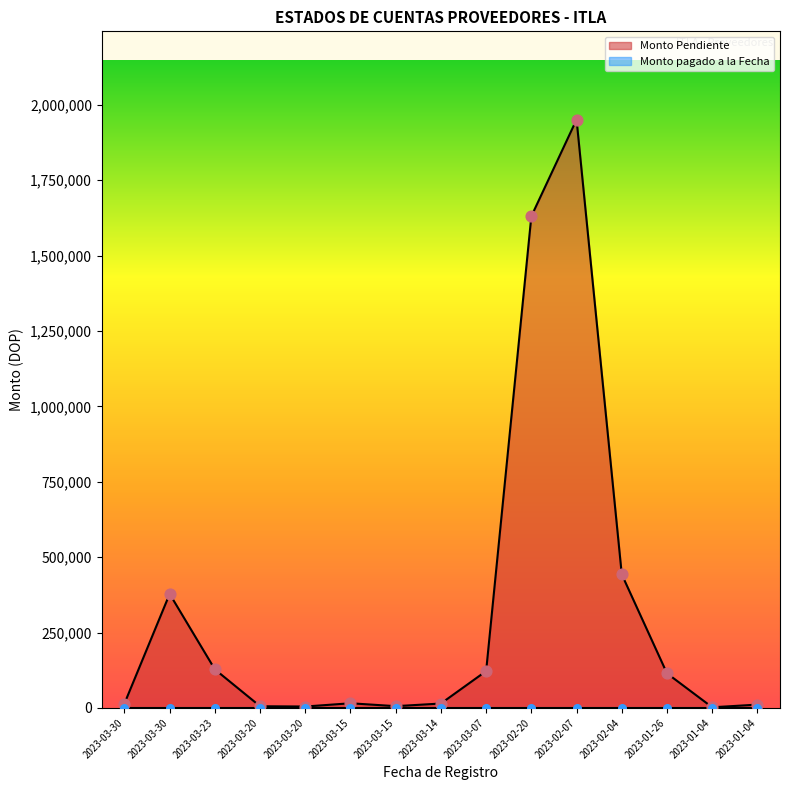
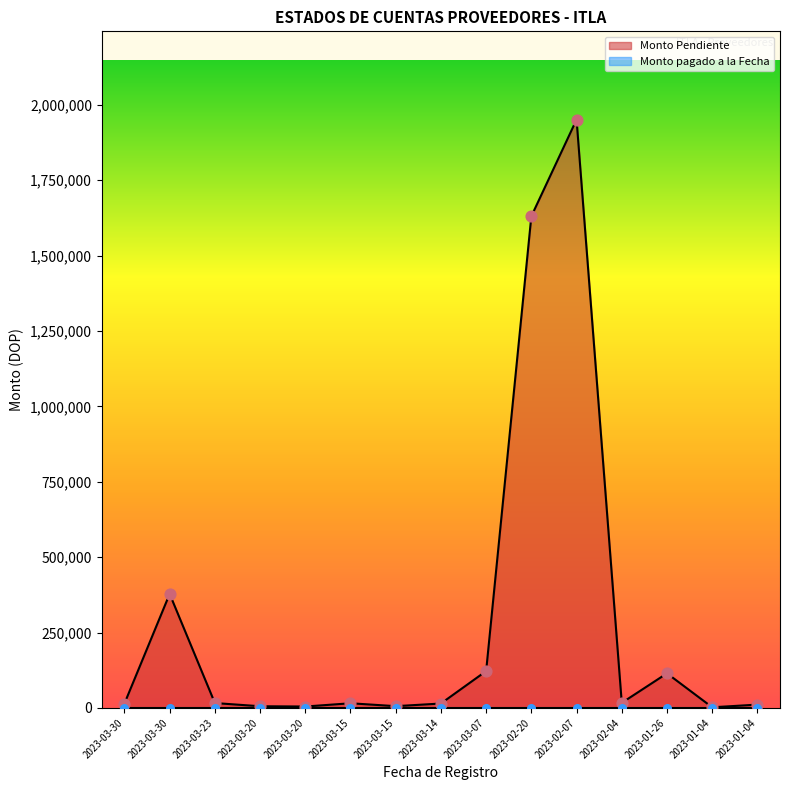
  {
    "Monto Pendiente": {
-     "2023-03-23": "130,000",
+     "2023-03-23": "20,000",
      "2023-03-14": "10,000",
      "2023-03-07": "120,000",
      "2023-02-20": "1,630,000",
      "2023-02-07": "1,950,000",
-     "2023-02-04": "440,000",
+     "2023-02-04": "20,000",
      "2023-01-26": "110,000"
    },
    "Monto pagado a la Fecha": {
      "2023-03-23": "0",
      "2023-03-14": "0",
      "2023-03-07": "0",
      "2023-02-20": "0",
      "2023-02-07": "0",
      "2023-02-04": "0",
      "2023-01-26": "0"
    }
  }
